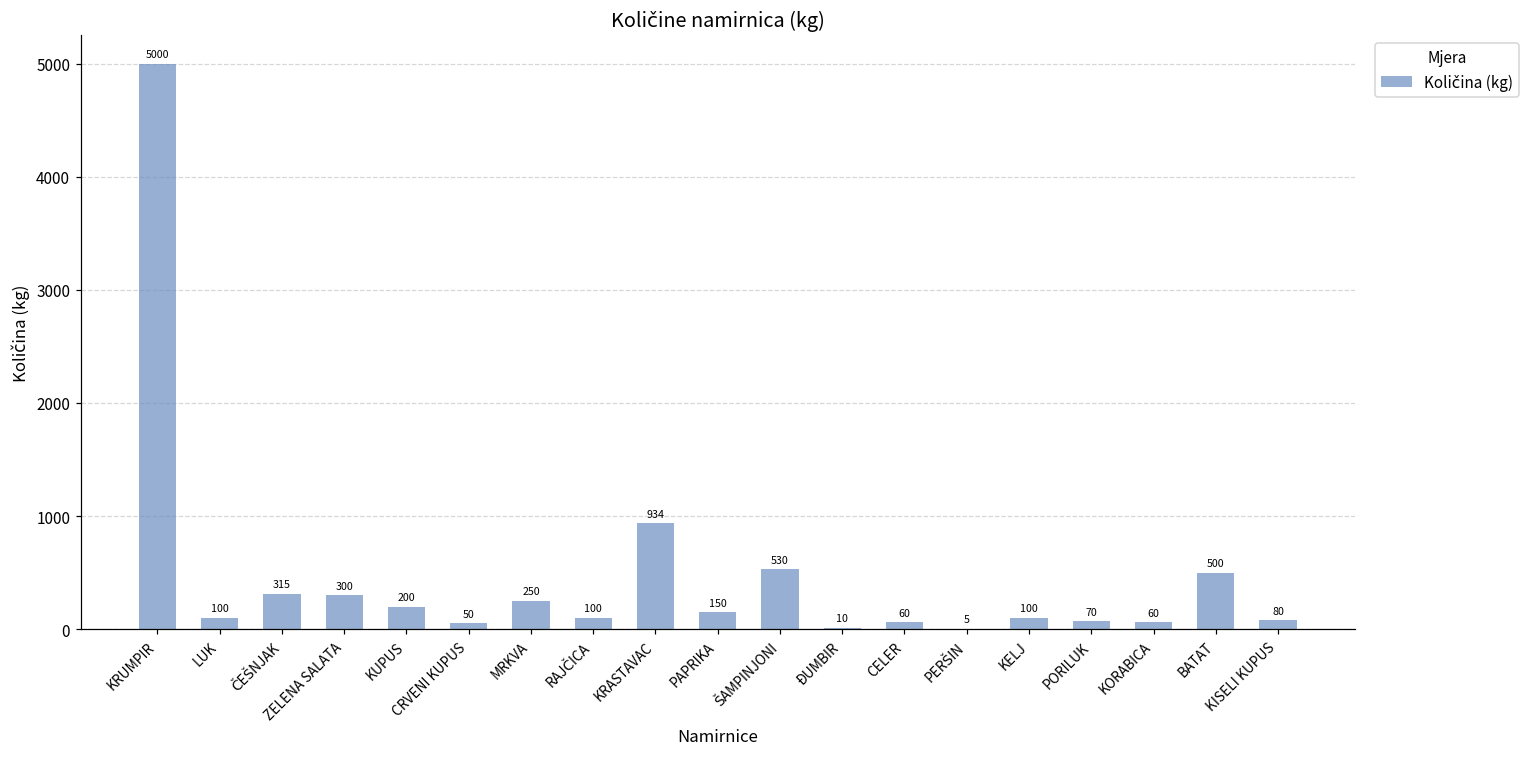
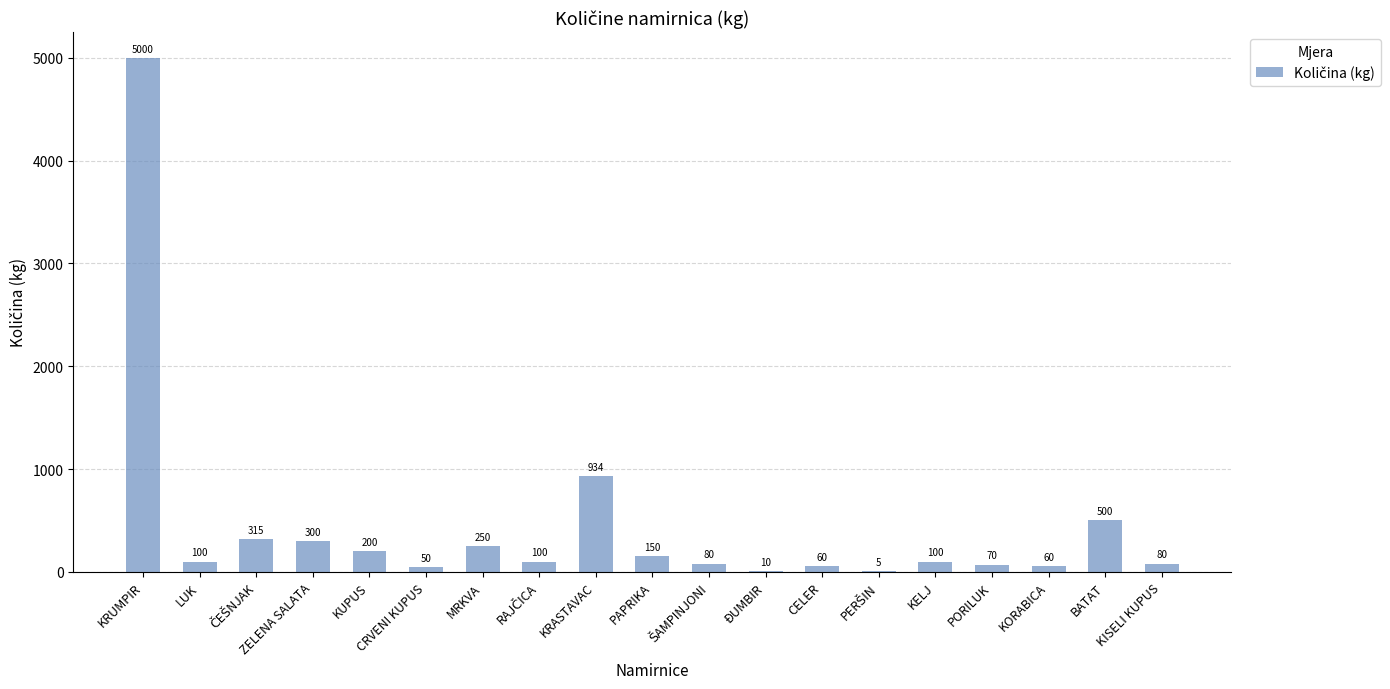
  {
    "KRUMPIR": 5000,
    "LUK": 100,
    "ČEŠNJAK": 315,
    "ZELENA SALATA": 300,
    "KUPUS": 200,
    "CRVENI KUPUS": 50,
    "MRKVA": 250,
    "RAJČICA": 100,
    "KRASTAVAC": 934,
    "PAPRIKA": 150,
-   "ŠAMPINJONI": 530,
+   "ŠAMPINJONI": 80,
    "ĐUMBIR": 10,
    "CELER": 60,
    "PERŠIN": 5,
    "KELJ": 100,
    "PORILUK": 70,
    "KORABICA": 60,
    "BATAT": 500,
    "KISELI KUPUS": 80
  }
